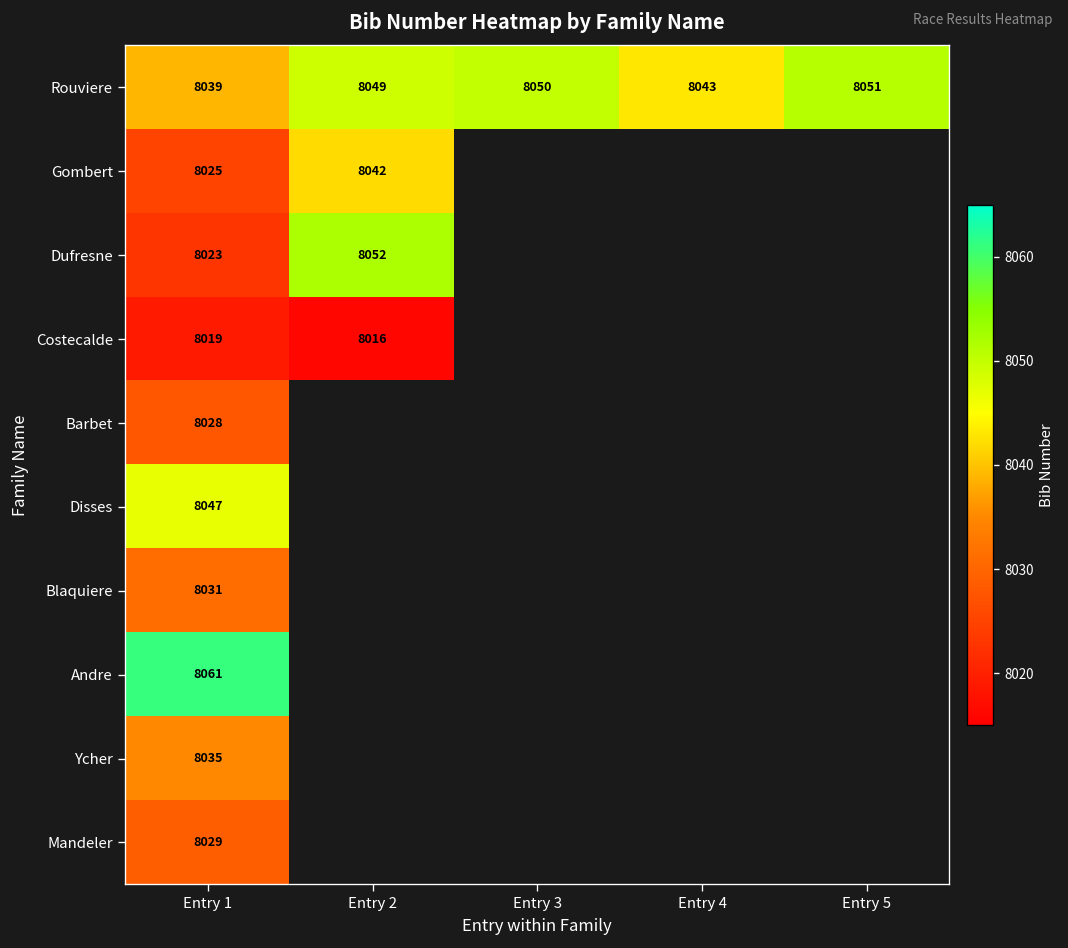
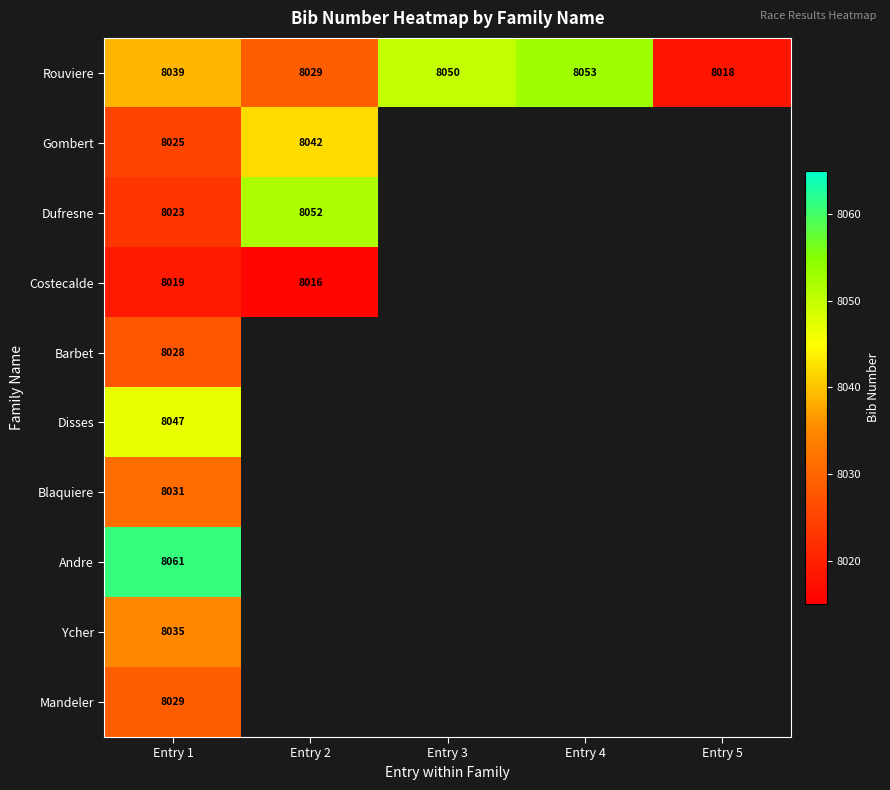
  {
    "Rouviere": {
      "Entry 1": 8039,
-     "Entry 2": 8049,
+     "Entry 2": 8029,
      "Entry 3": 8050,
-     "Entry 4": 8043,
-     "Entry 5": 8051
+     "Entry 4": 8053,
+     "Entry 5": 8018
    },
    "Gombert": {
      "Entry 1": 8025,
      "Entry 2": 8042
    },
    "Dufresne": {
      "Entry 1": 8023,
      "Entry 2": 8052
    },
    "Costecalde": {
      "Entry 1": 8019,
      "Entry 2": 8016
    },
    "Barbet": {
      "Entry 1": 8028
    },
    "Disses": {
      "Entry 1": 8047
    },
    "Blaquiere": {
      "Entry 1": 8031
    },
    "Andre": {
      "Entry 1": 8061
    },
    "Ycher": {
      "Entry 1": 8035
    },
    "Mandeler": {
      "Entry 1": 8029
    }
  }
